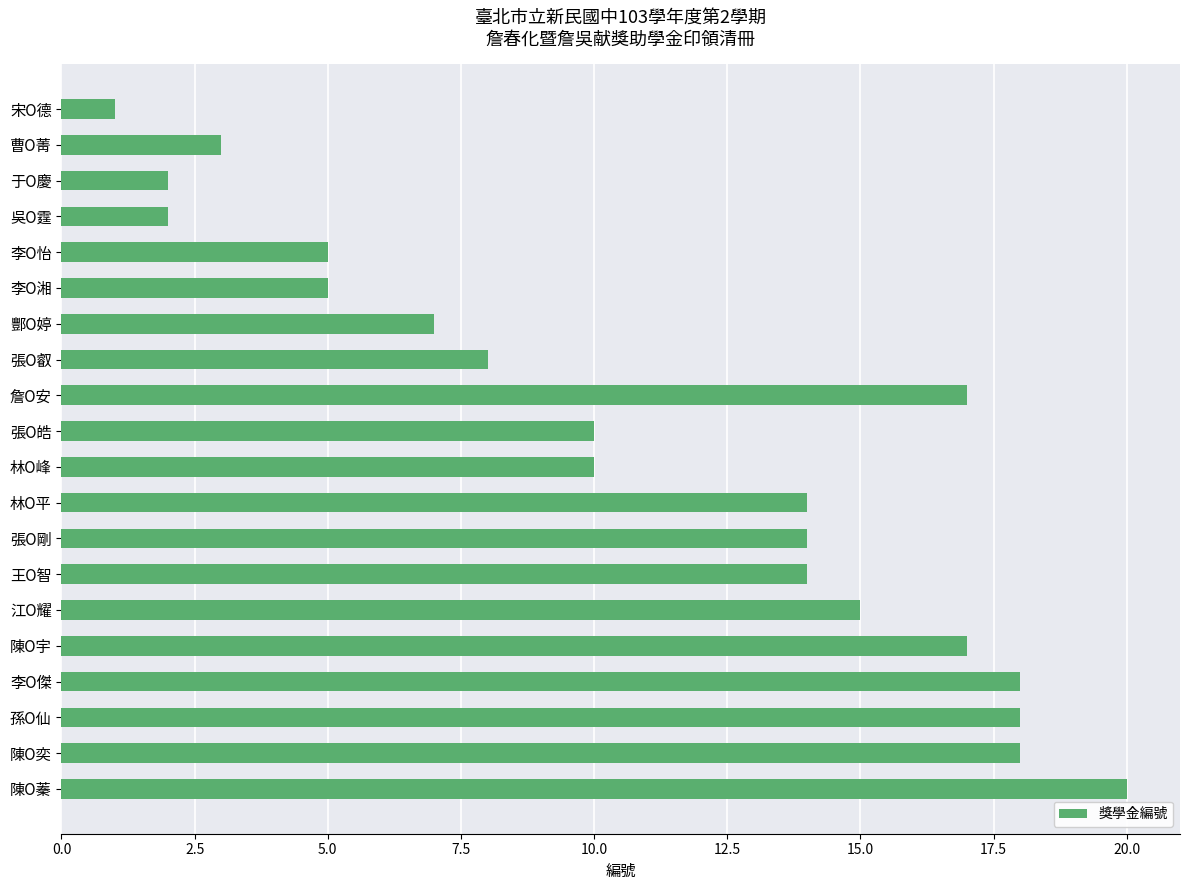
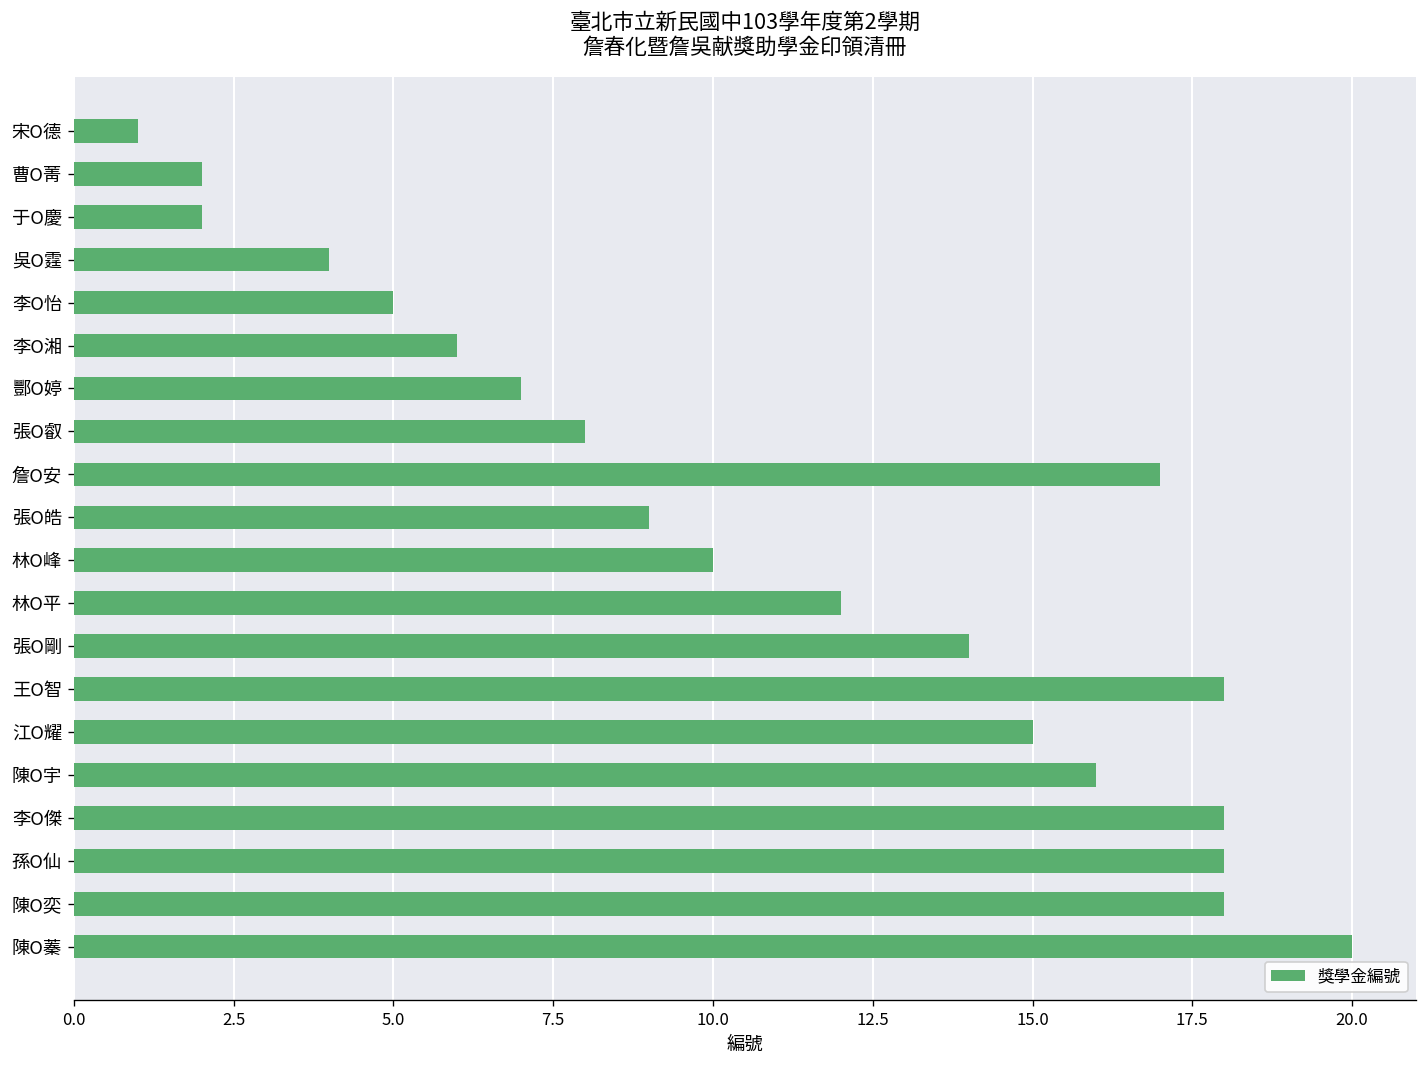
  {
    "宋O德": 1,
-   "曹O菁": 3,
+   "曹O菁": 2,
    "于O慶": 2,
-   "吳O霆": 2,
+   "吳O霆": 4,
    "李O怡": 5,
-   "李O湘": 5,
+   "李O湘": 6,
    "酆O婷": 7,
    "張O叡": 8,
    "詹O安": 17,
-   "張O皓": 10,
+   "張O皓": 9,
    "林O峰": 10,
-   "林O平": 14,
+   "林O平": 12,
    "張O剛": 14,
-   "王O智": 14,
+   "王O智": 18,
    "江O耀": 15,
-   "陳O宇": 17,
+   "陳O宇": 16,
    "李O傑": 18,
    "孫O仙": 18,
    "陳O奕": 18,
    "陳O蓁": 20
  }
